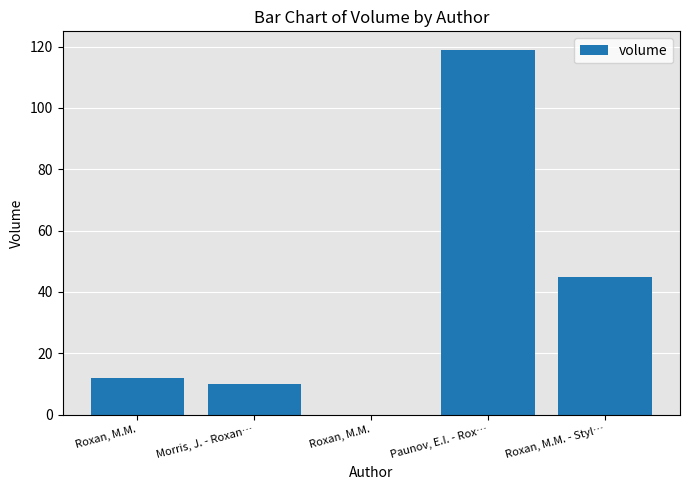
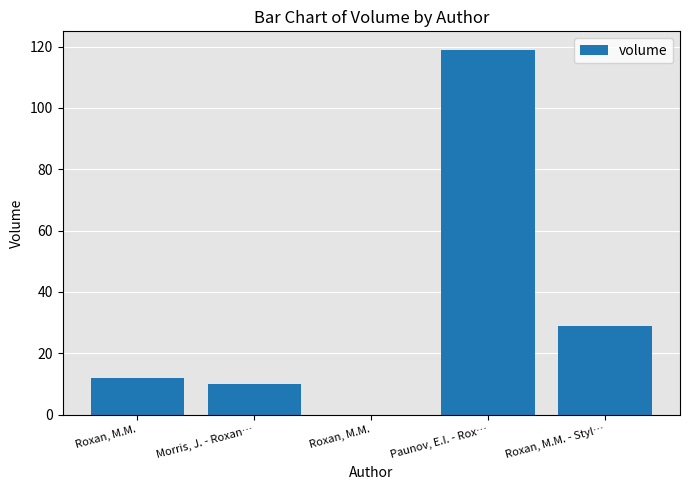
  {
    "Morris, J. - Roxan…": 10,
    "Paunov, E.I. - Rox…": 119,
-   "Roxan, M.M. - Styl…": 45
+   "Roxan, M.M. - Styl…": 29
  }
